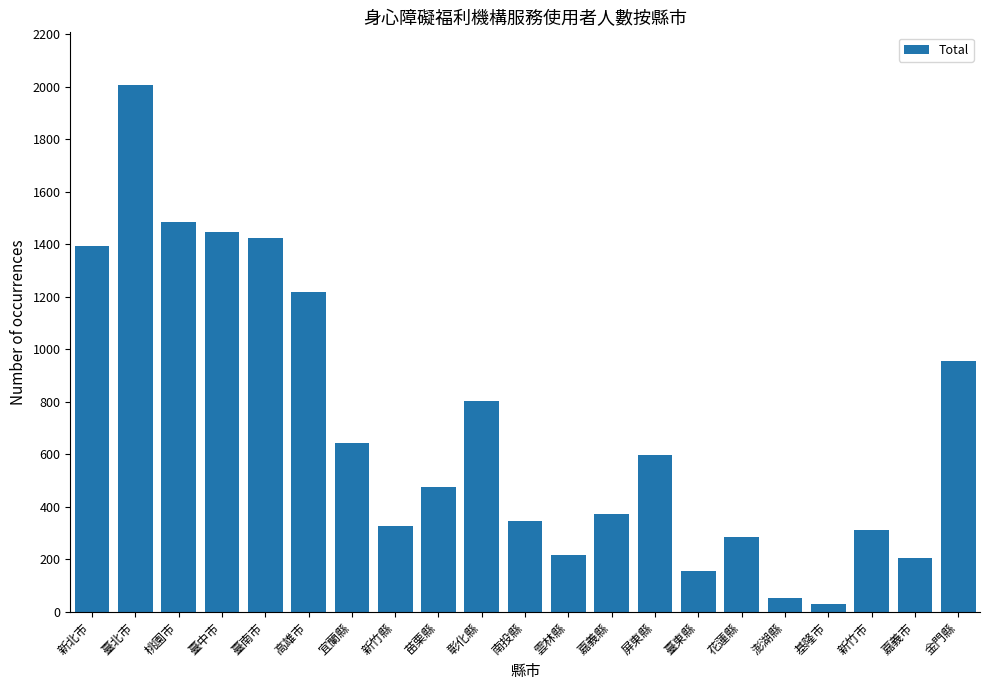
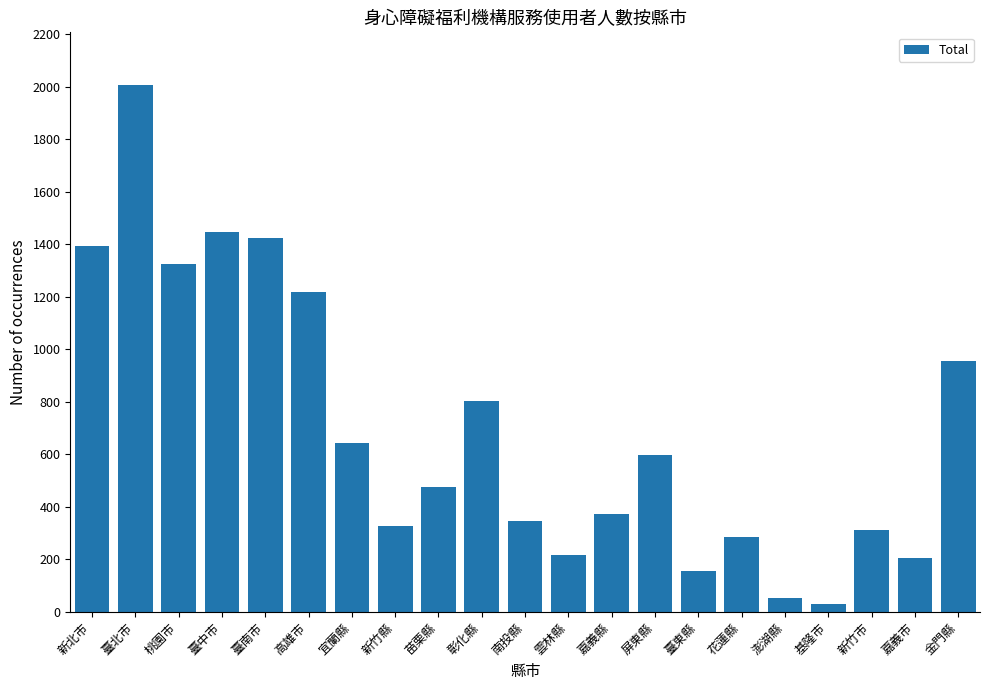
  {
    "新北市": 1390,
    "臺北市": 2010,
-   "桃園市": 1490,
+   "桃園市": 1320,
    "臺中市": 1450,
    "臺南市": 1420,
    "高雄市": 1220,
    "宜蘭縣": 640,
    "新竹縣": 330,
    "苗栗縣": 480,
    "彰化縣": 800,
    "南投縣": 350,
    "雲林縣": 220,
    "嘉義縣": 380,
    "屏東縣": 600,
    "臺東縣": 160,
    "花蓮縣": 290,
    "澎湖縣": 60,
    "基隆市": 30,
    "新竹市": 310,
    "嘉義市": 200,
    "金門縣": 950
  }
